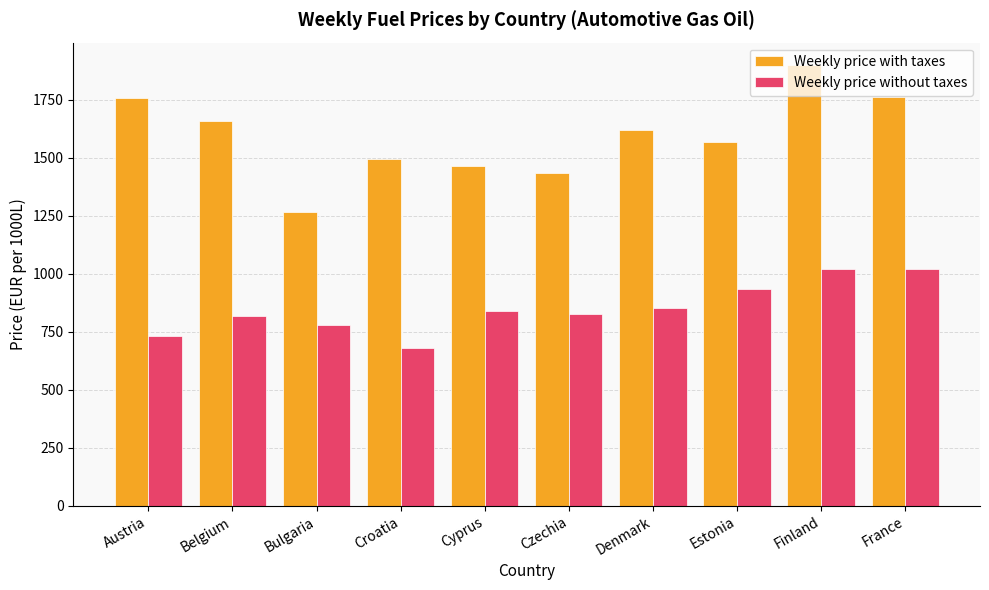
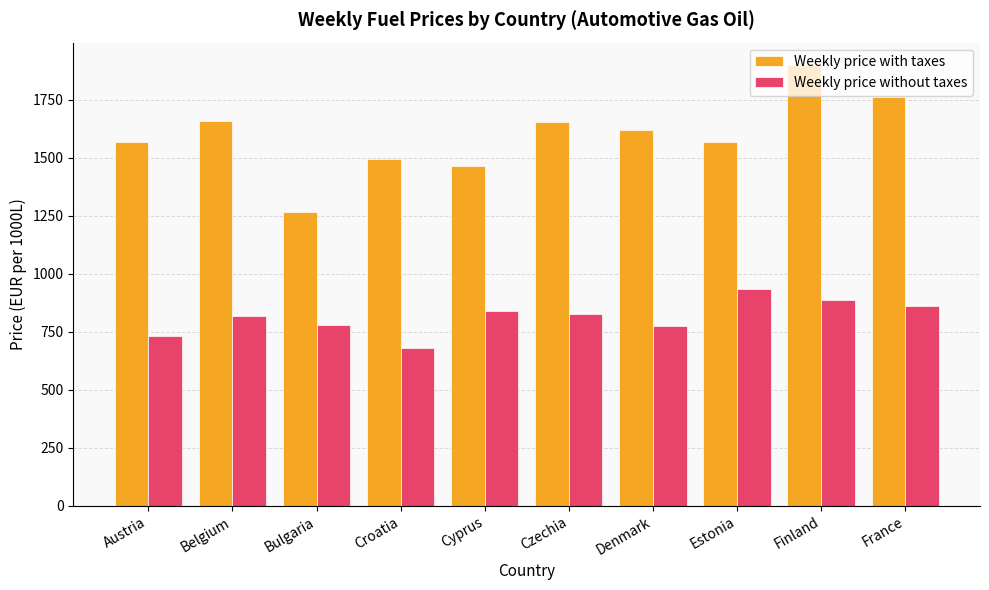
  {
    "Weekly price with taxes": {
-     "Austria": 1760,
+     "Austria": 1570,
      "Belgium": 1660,
      "Bulgaria": 1270,
      "Croatia": 1490,
      "Cyprus": 1470,
-     "Czechia": 1430,
+     "Czechia": 1660,
      "Denmark": 1620,
      "Estonia": 1570,
      "France": 1760
    },
    "Weekly price without taxes": {
      "Austria": 730,
      "Belgium": 820,
      "Bulgaria": 780,
      "Croatia": 680,
      "Cyprus": 840,
      "Czechia": 830,
-     "Denmark": 850,
+     "Denmark": 780,
      "Estonia": 930,
-     "Finland": 1020,
-     "France": 1020
+     "Finland": 890,
+     "France": 860
    }
  }
